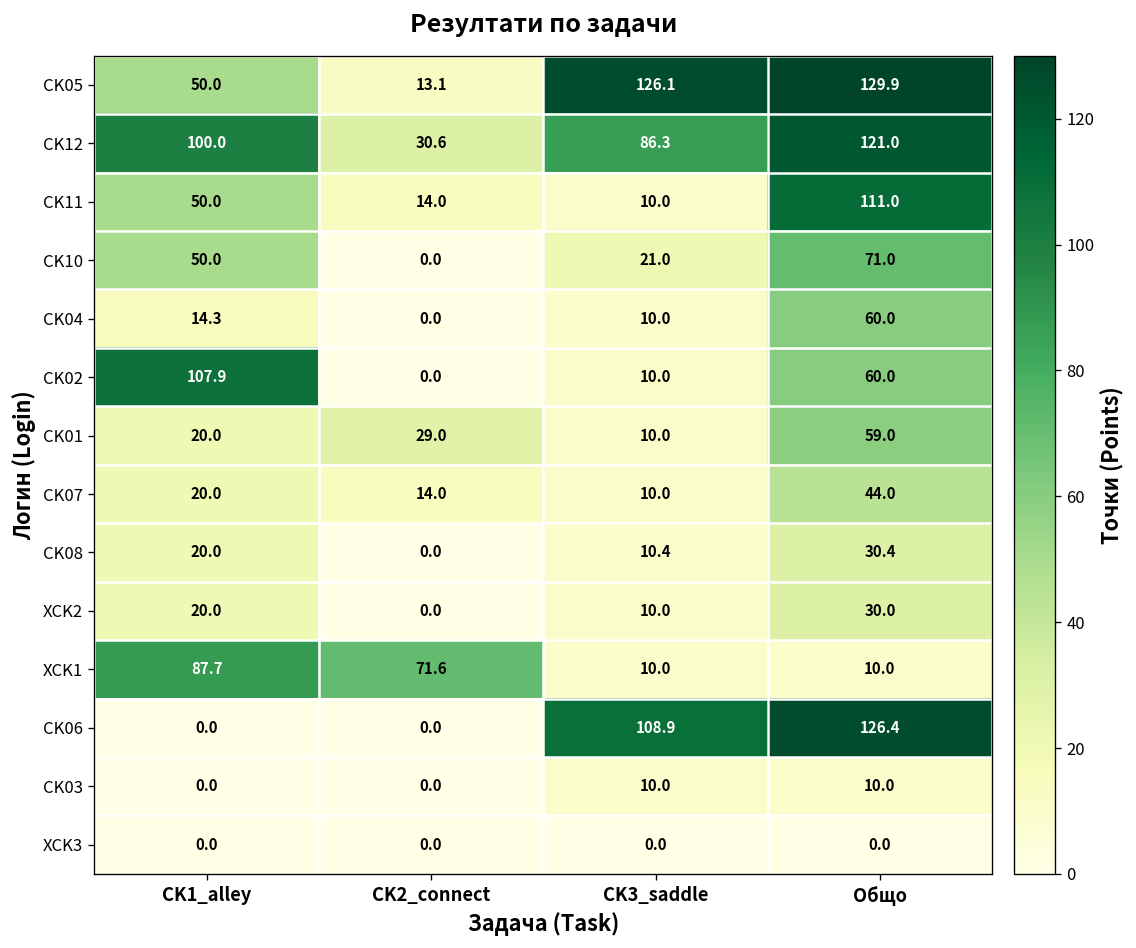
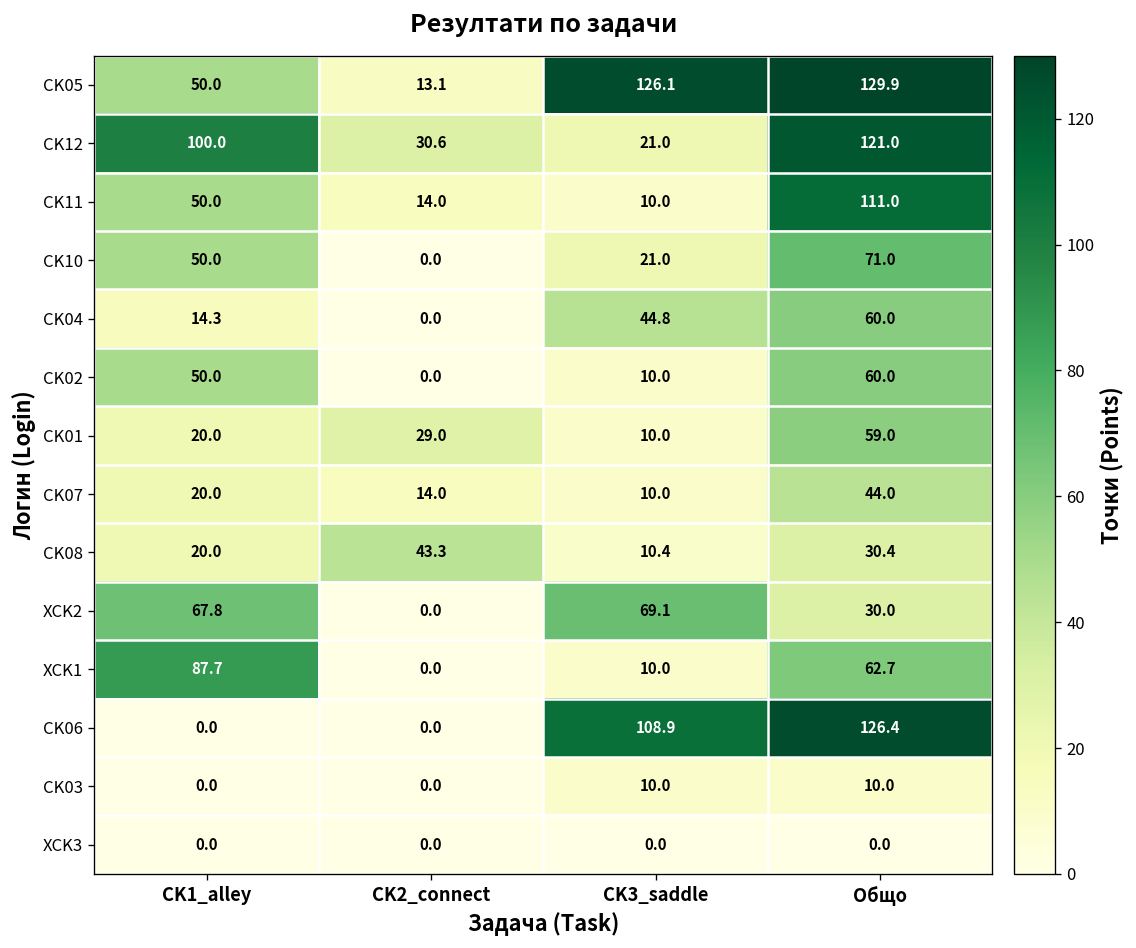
  {
    "CK05": {
      "CK1_alley": 50.0,
      "CK2_connect": 13.1,
      "CK3_saddle": 126.1,
      "Общо": 129.9
    },
    "CK12": {
      "CK1_alley": 100.0,
      "CK2_connect": 30.6,
-     "CK3_saddle": 86.3,
+     "CK3_saddle": 21.0,
      "Общо": 121.0
    },
    "CK11": {
      "CK1_alley": 50.0,
      "CK2_connect": 14.0,
      "CK3_saddle": 10.0,
      "Общо": 111.0
    },
    "CK10": {
      "CK1_alley": 50.0,
      "CK2_connect": 0.0,
      "CK3_saddle": 21.0,
      "Общо": 71.0
    },
    "CK04": {
      "CK1_alley": 14.3,
      "CK2_connect": 0.0,
-     "CK3_saddle": 10.0,
+     "CK3_saddle": 44.8,
      "Общо": 60.0
    },
    "CK02": {
-     "CK1_alley": 107.9,
+     "CK1_alley": 50.0,
      "CK2_connect": 0.0,
      "CK3_saddle": 10.0,
      "Общо": 60.0
    },
    "CK01": {
      "CK1_alley": 20.0,
      "CK2_connect": 29.0,
      "CK3_saddle": 10.0,
      "Общо": 59.0
    },
    "CK07": {
      "CK1_alley": 20.0,
      "CK2_connect": 14.0,
      "CK3_saddle": 10.0,
      "Общо": 44.0
    },
    "CK08": {
      "CK1_alley": 20.0,
-     "CK2_connect": 0.0,
+     "CK2_connect": 43.3,
      "CK3_saddle": 10.4,
      "Общо": 30.4
    },
    "XCK2": {
-     "CK1_alley": 20.0,
+     "CK1_alley": 67.8,
      "CK2_connect": 0.0,
-     "CK3_saddle": 10.0,
+     "CK3_saddle": 69.1,
      "Общо": 30.0
    },
    "XCK1": {
      "CK1_alley": 87.7,
-     "CK2_connect": 71.6,
+     "CK2_connect": 0.0,
      "CK3_saddle": 10.0,
-     "Общо": 10.0
+     "Общо": 62.7
    },
    "CK06": {
      "CK1_alley": 0.0,
      "CK2_connect": 0.0,
      "CK3_saddle": 108.9,
      "Общо": 126.4
    },
    "CK03": {
      "CK1_alley": 0.0,
      "CK2_connect": 0.0,
      "CK3_saddle": 10.0,
      "Общо": 10.0
    },
    "XCK3": {
      "CK1_alley": 0.0,
      "CK2_connect": 0.0,
      "CK3_saddle": 0.0,
      "Общо": 0.0
    }
  }
